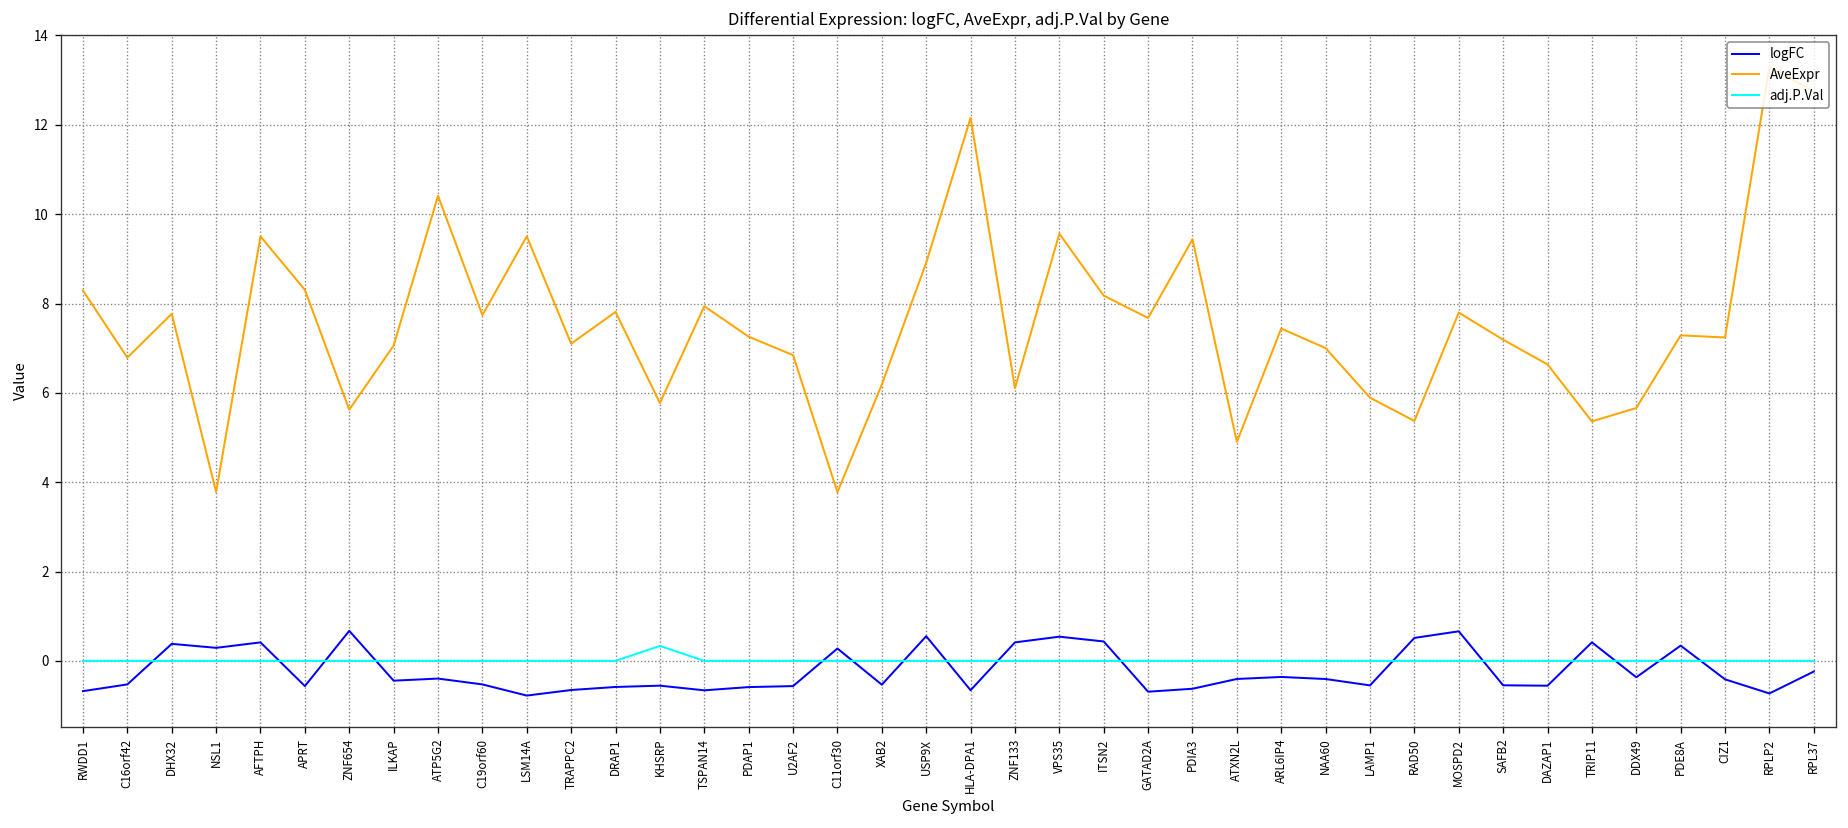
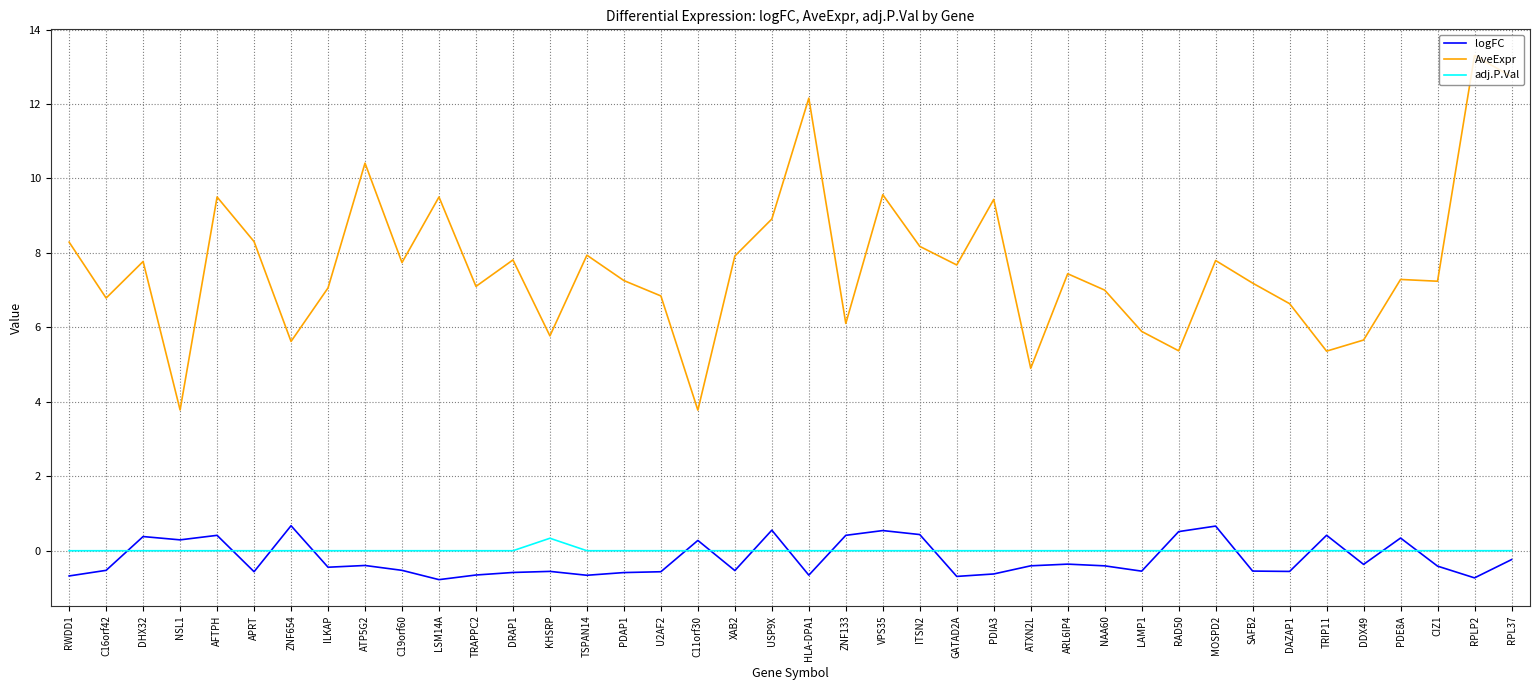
  {
    "logFC": {
      "RWDD1": -0.7,
      "C16orf42": -0.5,
      "DHX32": 0.4,
      "NSL1": 0.3,
      "AFTPH": 0.4,
      "APRT": -0.6,
      "ZNF654": 0.7,
      "ILKAP": -0.4,
      "ATP5G2": -0.4,
      "C19orf60": -0.5,
      "LSM14A": -0.8,
      "TRAPPC2": -0.7,
      "DRAP1": -0.6,
      "KHSRP": -0.6,
      "TSPAN14": -0.7,
      "PDAP1": -0.6,
      "U2AF2": -0.6,
      "C11orf30": 0.3,
      "XAB2": -0.5,
      "USP9X": 0.6,
      "HLA-DPA1": -0.7,
      "ZNF133": 0.4,
      "VPS35": 0.5,
      "ITSN2": 0.4,
      "GATAD2A": -0.7,
      "PDIA3": -0.6,
      "ATXN2L": -0.4,
      "ARL6IP4": -0.4,
      "NAA60": -0.4,
      "LAMP1": -0.5,
      "RAD50": 0.5,
      "MOSPD2": 0.7,
      "SAFB2": -0.5,
      "DAZAP1": -0.6,
      "TRIP11": 0.4,
      "DDX49": -0.4,
      "PDE8A": 0.3,
      "CIZ1": -0.4,
      "RPLP2": -0.7,
      "RPL37": -0.2
    },
    "AveExpr": {
      "RWDD1": 8.3,
      "C16orf42": 6.8,
      "DHX32": 7.8,
      "NSL1": 3.8,
      "AFTPH": 9.5,
      "APRT": 8.3,
      "ZNF654": 5.6,
      "ILKAP": 7.1,
      "ATP5G2": 10.4,
      "C19orf60": 7.7,
      "LSM14A": 9.5,
      "TRAPPC2": 7.1,
      "DRAP1": 7.8,
      "KHSRP": 5.8,
      "TSPAN14": 7.9,
      "PDAP1": 7.3,
      "U2AF2": 6.8,
      "C11orf30": 3.8,
-     "XAB2": 6.2,
+     "XAB2": 7.9,
      "USP9X": 8.9,
      "HLA-DPA1": 12.2,
      "ZNF133": 6.1,
      "VPS35": 9.6,
      "ITSN2": 8.2,
      "GATAD2A": 7.7,
      "PDIA3": 9.4,
      "ATXN2L": 4.9,
      "ARL6IP4": 7.4,
      "NAA60": 7.0,
      "LAMP1": 5.9,
      "RAD50": 5.4,
      "MOSPD2": 7.8,
      "SAFB2": 7.2,
      "DAZAP1": 6.6,
      "TRIP11": 5.4,
      "DDX49": 5.7,
      "PDE8A": 7.3,
      "CIZ1": 7.2
    },
    "adj.P.Val": {
      "RWDD1": 0.0,
      "C16orf42": 0.0,
      "DHX32": 0.0,
      "NSL1": 0.0,
      "AFTPH": 0.0,
      "APRT": 0.0,
      "ZNF654": 0.0,
      "ILKAP": 0.0,
      "ATP5G2": 0.0,
      "C19orf60": 0.0,
      "LSM14A": 0.0,
      "TRAPPC2": 0.0,
      "DRAP1": 0.0,
      "KHSRP": 0.3,
      "TSPAN14": 0.0,
      "PDAP1": 0.0,
      "U2AF2": 0.0,
      "C11orf30": 0.0,
      "XAB2": 0.0,
      "USP9X": 0.0,
      "HLA-DPA1": 0.0,
      "ZNF133": 0.0,
      "VPS35": 0.0,
      "ITSN2": 0.0,
      "GATAD2A": 0.0,
      "PDIA3": 0.0,
      "ATXN2L": 0.0,
      "ARL6IP4": 0.0,
      "NAA60": 0.0,
      "LAMP1": 0.0,
      "RAD50": 0.0,
      "MOSPD2": 0.0,
      "SAFB2": 0.0,
      "DAZAP1": 0.0,
      "TRIP11": 0.0,
      "DDX49": 0.0,
      "PDE8A": 0.0,
      "CIZ1": 0.0,
      "RPLP2": 0.0,
      "RPL37": 0.0
    }
  }
